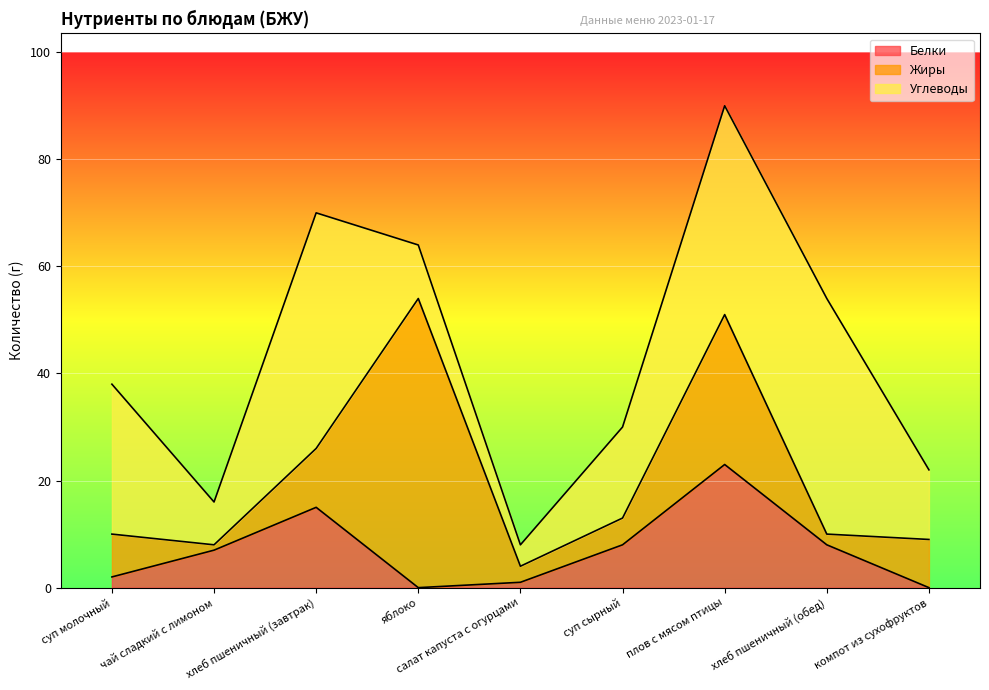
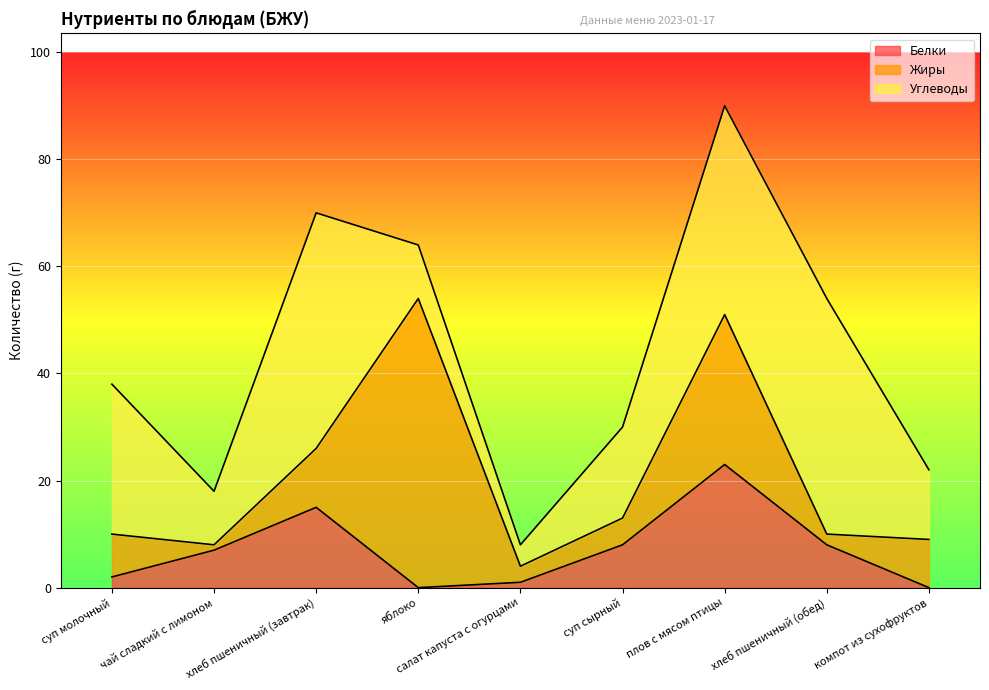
  {
    "Белки": {
      "суп молочный": 2,
      "чай сладкий с лимоном": 7,
      "хлеб пшеничный (завтрак)": 15,
      "яблоко": 0,
      "салат капуста с огурцами": 1,
      "суп сырный": 8,
      "плов с мясом птицы": 23,
      "хлеб пшеничный (обед)": 8,
      "компот из сухофруктов": 0
    },
    "Жиры": {
      "суп молочный": 8,
      "чай сладкий с лимоном": 1,
      "хлеб пшеничный (завтрак)": 11,
      "яблоко": 54,
      "салат капуста с огурцами": 3,
      "суп сырный": 5,
      "плов с мясом птицы": 28,
      "хлеб пшеничный (обед)": 2,
      "компот из сухофруктов": 9
    },
    "Углеводы": {
      "суп молочный": 28,
-     "чай сладкий с лимоном": 8,
+     "чай сладкий с лимоном": 10,
      "хлеб пшеничный (завтрак)": 44,
      "яблоко": 10,
      "салат капуста с огурцами": 4,
      "суп сырный": 17,
      "плов с мясом птицы": 39,
      "хлеб пшеничный (обед)": 44,
      "компот из сухофруктов": 13
    }
  }
